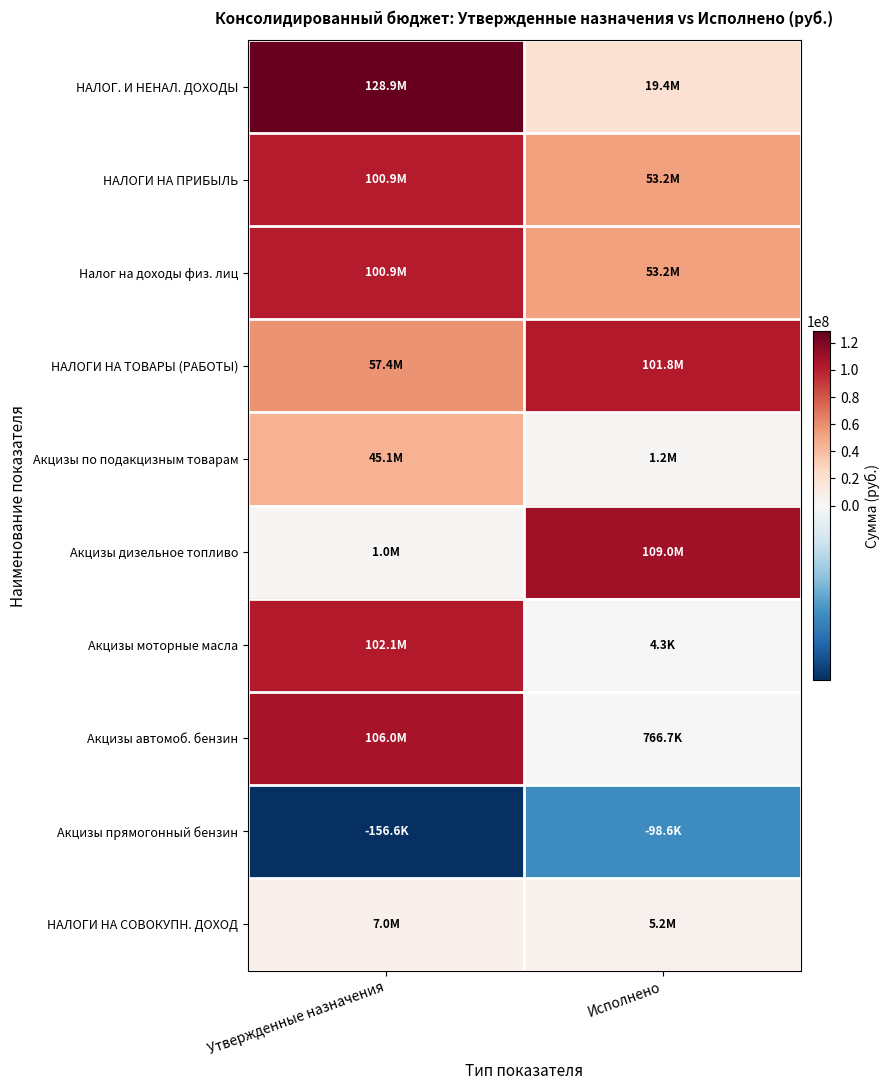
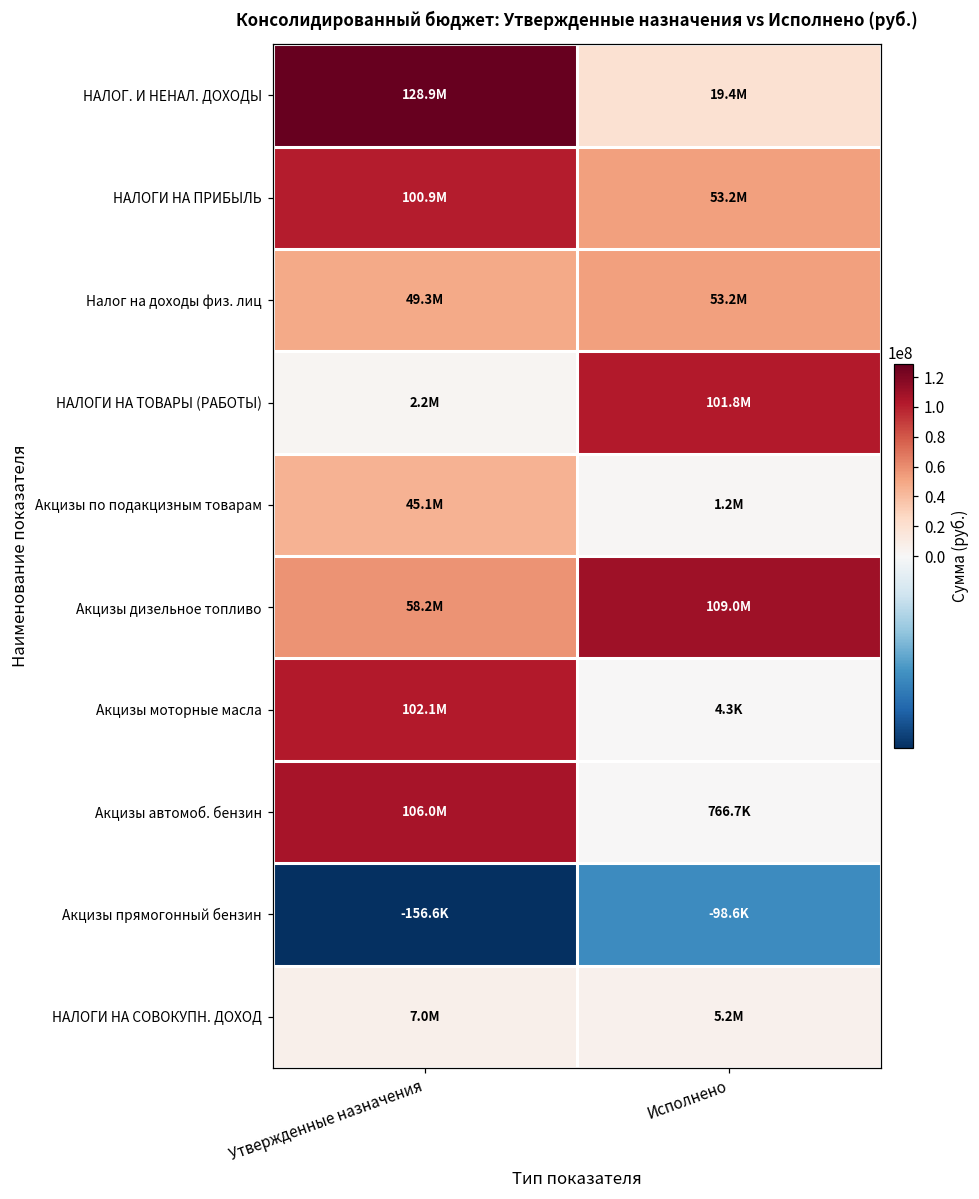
  {
    "НАЛОГ. И НЕНАЛ. ДОХОДЫ": {
      "Утвержденные назначения": "128.9M",
      "Исполнено": "19.4M"
    },
    "НАЛОГИ НА ПРИБЫЛЬ": {
      "Утвержденные назначения": "100.9M",
      "Исполнено": "53.2M"
    },
    "Налог на доходы физ. лиц": {
-     "Утвержденные назначения": "100.9M",
+     "Утвержденные назначения": "49.3M",
      "Исполнено": "53.2M"
    },
    "НАЛОГИ НА ТОВАРЫ (РАБОТЫ)": {
-     "Утвержденные назначения": "57.4M",
+     "Утвержденные назначения": "2.2M",
      "Исполнено": "101.8M"
    },
    "Акцизы по подакцизным товарам": {
      "Утвержденные назначения": "45.1M",
      "Исполнено": "1.2M"
    },
    "Акцизы дизельное топливо": {
-     "Утвержденные назначения": "1.0M",
+     "Утвержденные назначения": "58.2M",
      "Исполнено": "109.0M"
    },
    "Акцизы моторные масла": {
      "Утвержденные назначения": "102.1M",
      "Исполнено": "4.3K"
    },
    "Акцизы автомоб. бензин": {
      "Утвержденные назначения": "106.0M",
      "Исполнено": "766.7K"
    },
    "Акцизы прямогонный бензин": {
      "Утвержденные назначения": "-156.6K",
      "Исполнено": "-98.6K"
    },
    "НАЛОГИ НА СОВОКУПН. ДОХОД": {
      "Утвержденные назначения": "7.0M",
      "Исполнено": "5.2M"
    }
  }
